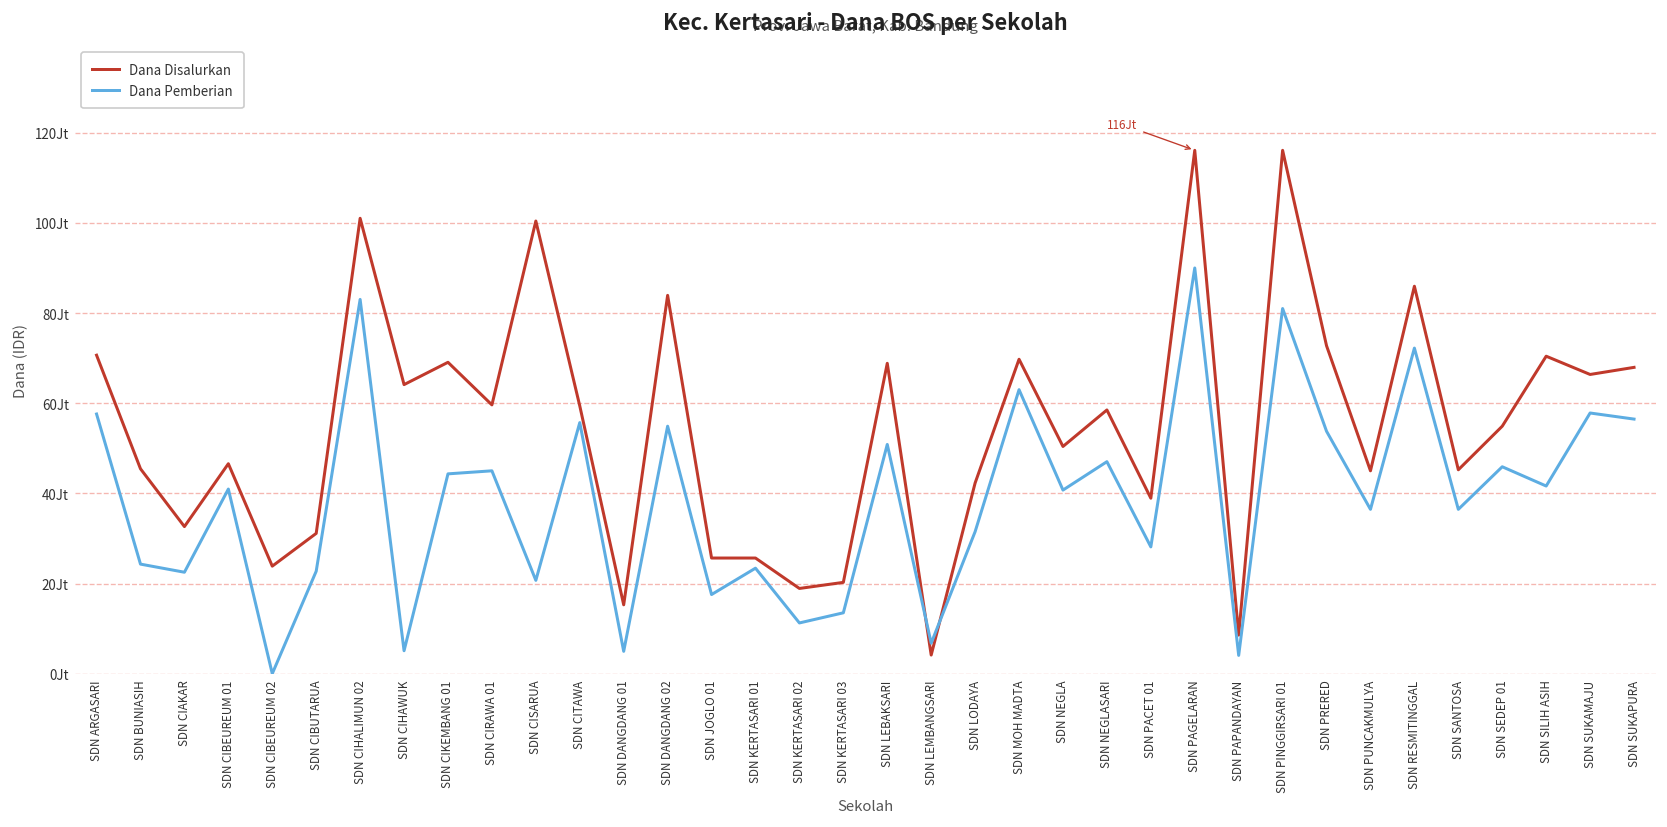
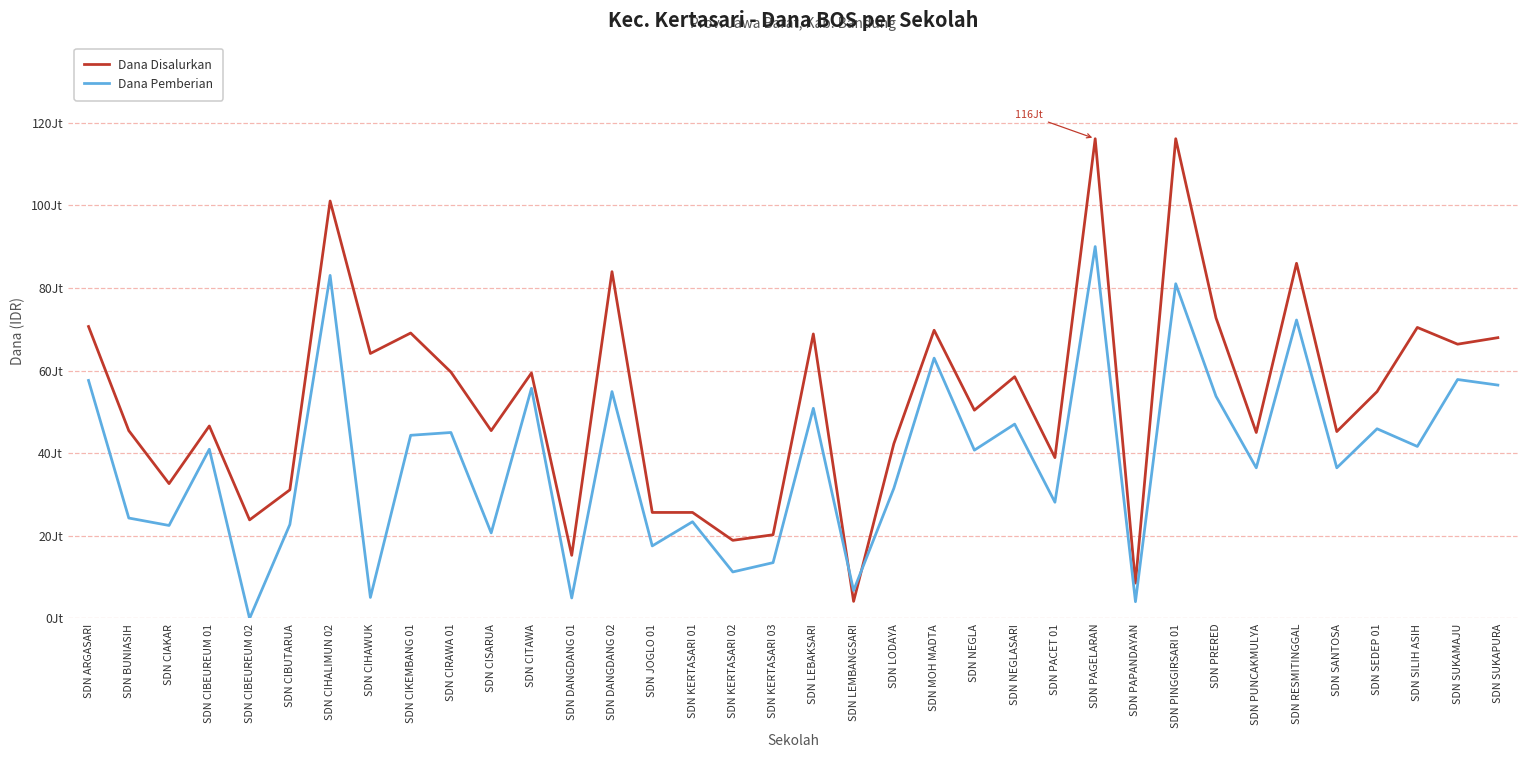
  {
    "Dana Disalurkan": {
      "SDN ARGASARI": "71Jt",
      "SDN BUNIASIH": "45Jt",
      "SDN CIAKAR": "33Jt",
      "SDN CIBEUREUM 01": "47Jt",
      "SDN CIBEUREUM 02": "24Jt",
      "SDN CIBUTARUA": "31Jt",
      "SDN CIHALIMUN 02": "101Jt",
      "SDN CIHAWUK": "64Jt",
      "SDN CIKEMBANG 01": "69Jt",
      "SDN CIRAWA 01": "60Jt",
-     "SDN CISARUA": "100Jt",
+     "SDN CISARUA": "45Jt",
      "SDN CITAWA": "59Jt",
      "SDN DANGDANG 01": "15Jt",
      "SDN DANGDANG 02": "84Jt",
      "SDN JOGLO 01": "26Jt",
      "SDN KERTASARI 01": "26Jt",
      "SDN KERTASARI 02": "19Jt",
      "SDN KERTASARI 03": "20Jt",
      "SDN LEBAKSARI": "69Jt",
      "SDN LEMBANGSARI": "4Jt",
      "SDN LODAYA": "42Jt",
      "SDN MOH MADTA": "70Jt",
      "SDN NEGLA": "50Jt",
      "SDN NEGLASARI": "59Jt",
      "SDN PACET 01": "39Jt",
      "SDN PAPANDAYAN": "9Jt",
      "SDN PINGGIRSARI 01": "116Jt",
      "SDN PRERED": "73Jt",
      "SDN PUNCAKMULYA": "45Jt",
      "SDN RESMITINGGAL": "86Jt",
      "SDN SANTOSA": "45Jt",
      "SDN SEDEP 01": "55Jt",
      "SDN SILIH ASIH": "70Jt",
      "SDN SUKAMAJU": "66Jt",
      "SDN SUKAPURA": "68Jt"
    },
    "Dana Pemberian": {
      "SDN ARGASARI": "58Jt",
      "SDN BUNIASIH": "24Jt",
      "SDN CIAKAR": "23Jt",
      "SDN CIBEUREUM 01": "41Jt",
      "SDN CIBEUREUM 02": "0Jt",
      "SDN CIBUTARUA": "23Jt",
      "SDN CIHALIMUN 02": "83Jt",
      "SDN CIHAWUK": "5Jt",
      "SDN CIKEMBANG 01": "44Jt",
      "SDN CIRAWA 01": "45Jt",
      "SDN CISARUA": "21Jt",
      "SDN CITAWA": "56Jt",
      "SDN DANGDANG 01": "5Jt",
      "SDN DANGDANG 02": "55Jt",
      "SDN JOGLO 01": "18Jt",
      "SDN KERTASARI 01": "23Jt",
      "SDN KERTASARI 02": "11Jt",
      "SDN KERTASARI 03": "14Jt",
      "SDN LEBAKSARI": "51Jt",
      "SDN LEMBANGSARI": "7Jt",
      "SDN LODAYA": "32Jt",
      "SDN MOH MADTA": "63Jt",
      "SDN NEGLA": "41Jt",
      "SDN NEGLASARI": "47Jt",
      "SDN PACET 01": "28Jt",
      "SDN PAGELARAN": "90Jt",
      "SDN PAPANDAYAN": "4Jt",
      "SDN PINGGIRSARI 01": "81Jt",
      "SDN PRERED": "54Jt",
      "SDN PUNCAKMULYA": "36Jt",
      "SDN RESMITINGGAL": "72Jt",
      "SDN SANTOSA": "36Jt",
      "SDN SEDEP 01": "46Jt",
      "SDN SILIH ASIH": "42Jt",
      "SDN SUKAMAJU": "58Jt",
      "SDN SUKAPURA": "56Jt"
    }
  }
